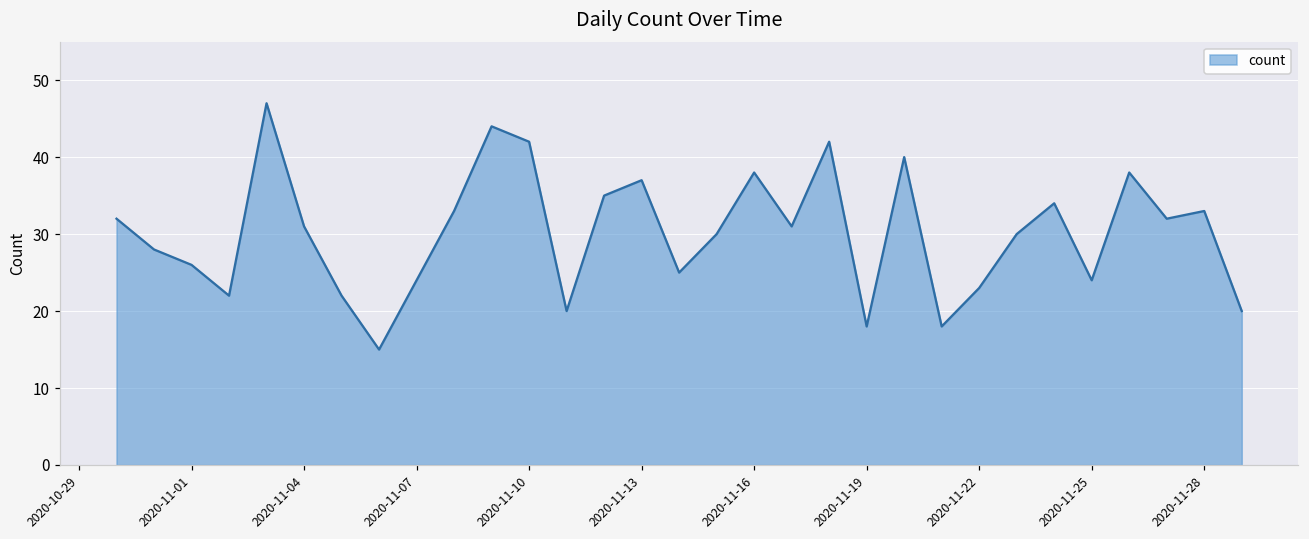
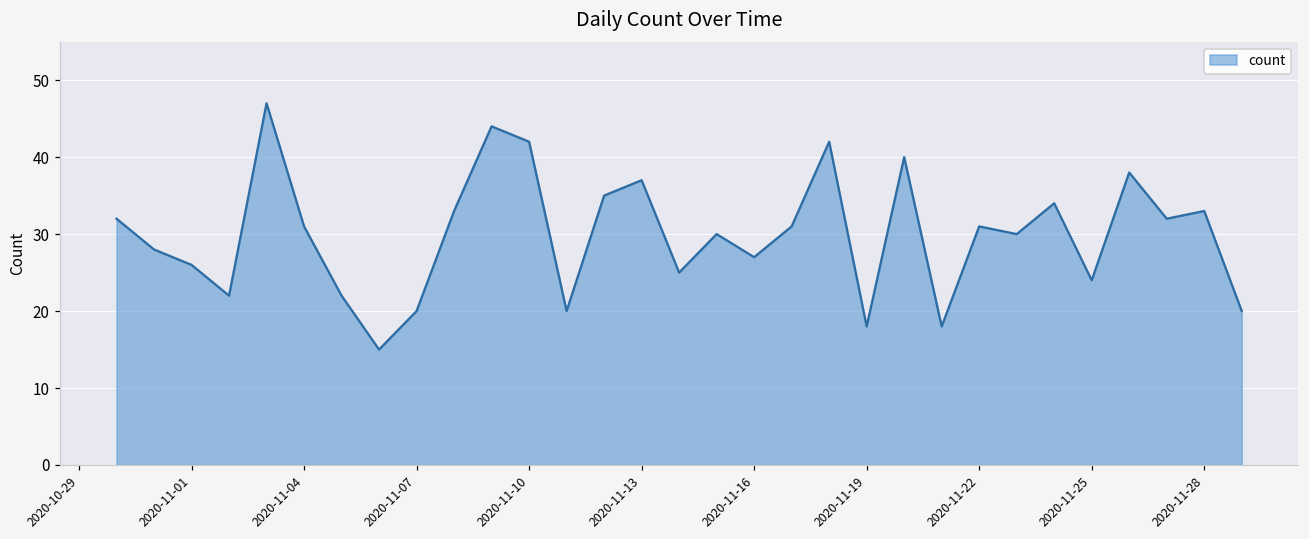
  {
    "2020-11-01": 26,
    "2020-11-04": 31,
-   "2020-11-07": 24,
+   "2020-11-07": 20,
    "2020-11-10": 42,
    "2020-11-13": 37,
-   "2020-11-16": 38,
+   "2020-11-16": 27,
    "2020-11-19": 18,
-   "2020-11-22": 23,
+   "2020-11-22": 31,
    "2020-11-25": 24,
    "2020-11-28": 33
  }
